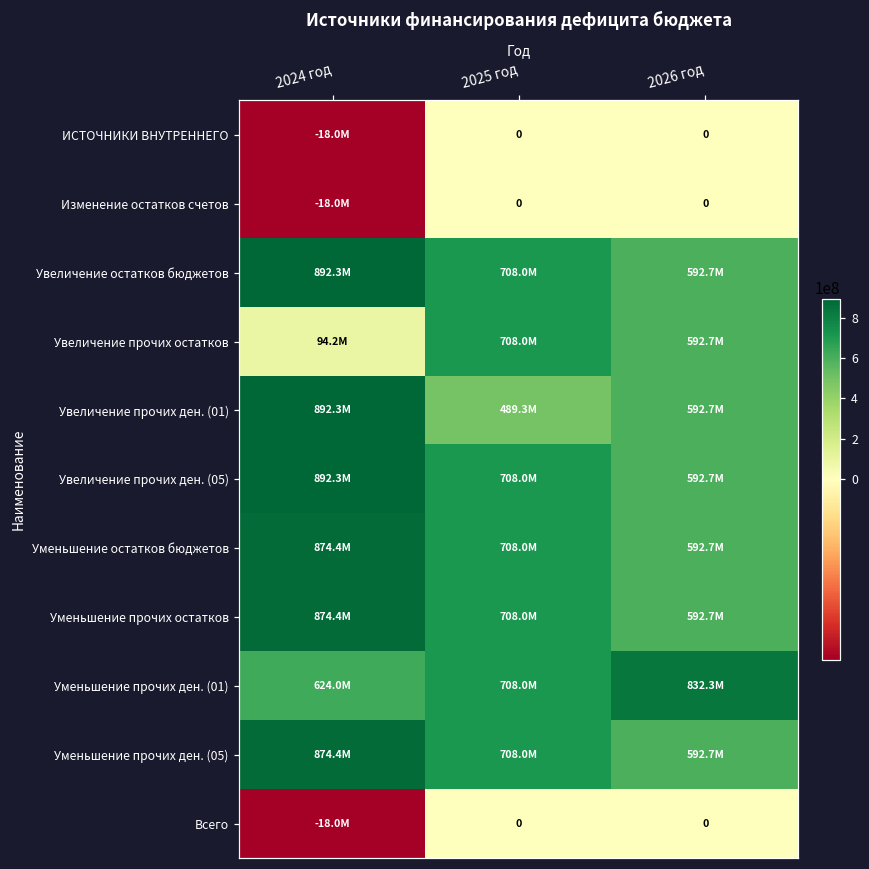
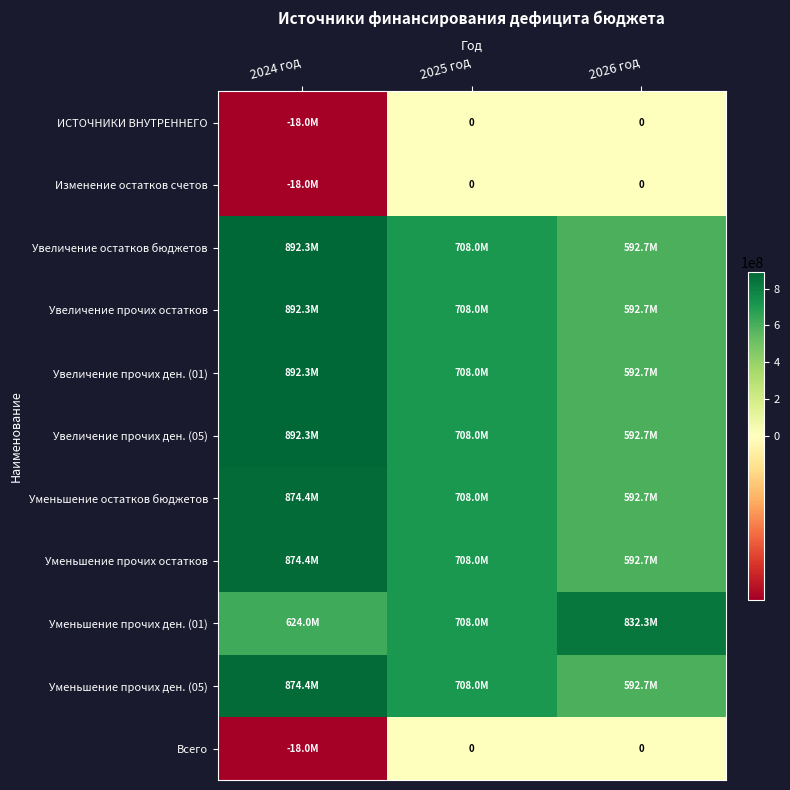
  {
    "ИСТОЧНИКИ ВНУТРЕННЕГО": {
      "2024 год": "-18.0M",
      "2025 год": "0",
      "2026 год": "0"
    },
    "Изменение остатков счетов": {
      "2024 год": "-18.0M",
      "2025 год": "0",
      "2026 год": "0"
    },
    "Увеличение остатков бюджетов": {
      "2024 год": "892.3M",
      "2025 год": "708.0M",
      "2026 год": "592.7M"
    },
    "Увеличение прочих остатков": {
-     "2024 год": "94.2M",
+     "2024 год": "892.3M",
      "2025 год": "708.0M",
      "2026 год": "592.7M"
    },
    "Увеличение прочих ден. (01)": {
      "2024 год": "892.3M",
-     "2025 год": "489.3M",
+     "2025 год": "708.0M",
      "2026 год": "592.7M"
    },
    "Увеличение прочих ден. (05)": {
      "2024 год": "892.3M",
      "2025 год": "708.0M",
      "2026 год": "592.7M"
    },
    "Уменьшение остатков бюджетов": {
      "2024 год": "874.4M",
      "2025 год": "708.0M",
      "2026 год": "592.7M"
    },
    "Уменьшение прочих остатков": {
      "2024 год": "874.4M",
      "2025 год": "708.0M",
      "2026 год": "592.7M"
    },
    "Уменьшение прочих ден. (01)": {
      "2024 год": "624.0M",
      "2025 год": "708.0M",
      "2026 год": "832.3M"
    },
    "Уменьшение прочих ден. (05)": {
      "2024 год": "874.4M",
      "2025 год": "708.0M",
      "2026 год": "592.7M"
    },
    "Всего": {
      "2024 год": "-18.0M",
      "2025 год": "0",
      "2026 год": "0"
    }
  }
